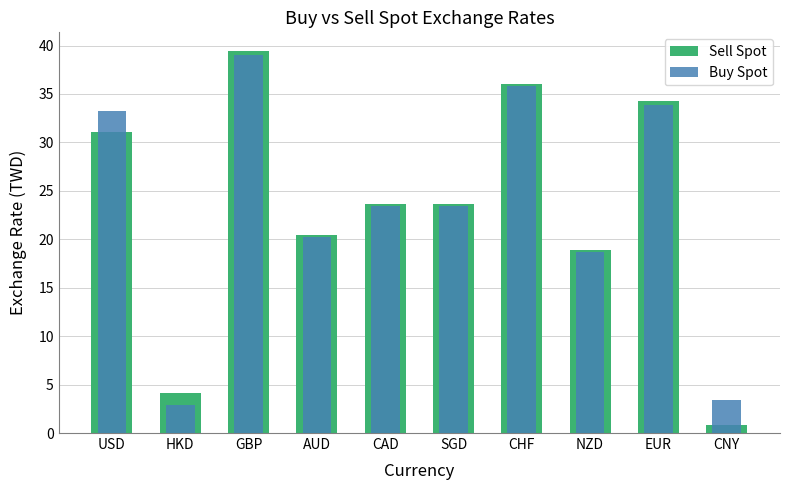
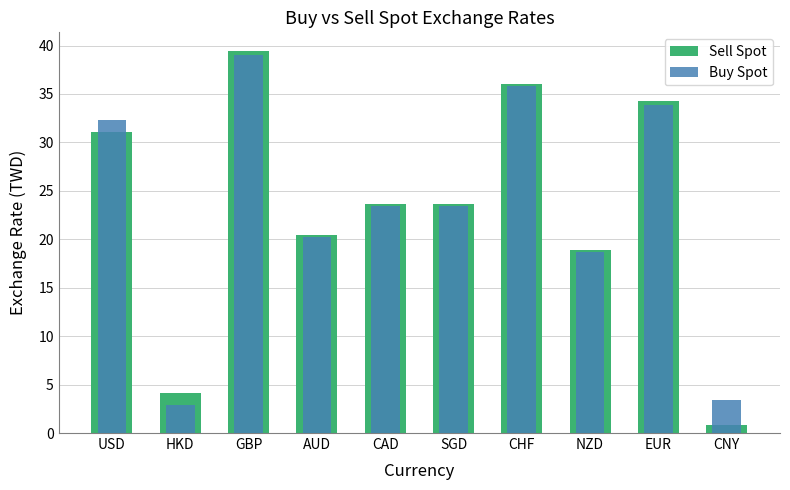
  {
    "Sell Spot": {
      "HKD": 4,
      "GBP": 39,
      "AUD": 20,
      "CAD": 24,
      "SGD": 24,
      "CHF": 36,
      "NZD": 19,
      "EUR": 34
    },
    "Buy Spot": {
-     "USD": 33,
+     "USD": 32,
      "AUD": 20,
      "CAD": 23,
      "SGD": 23,
      "CNY": 3
    }
  }
